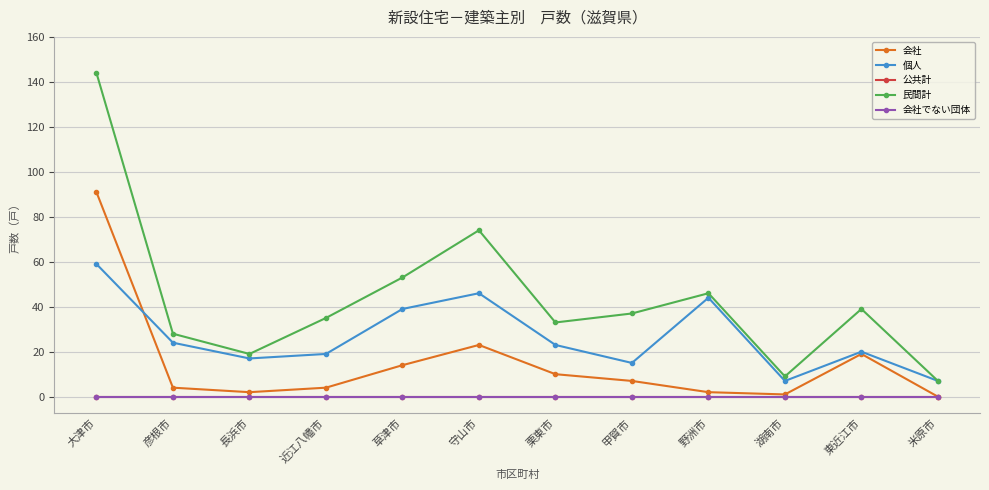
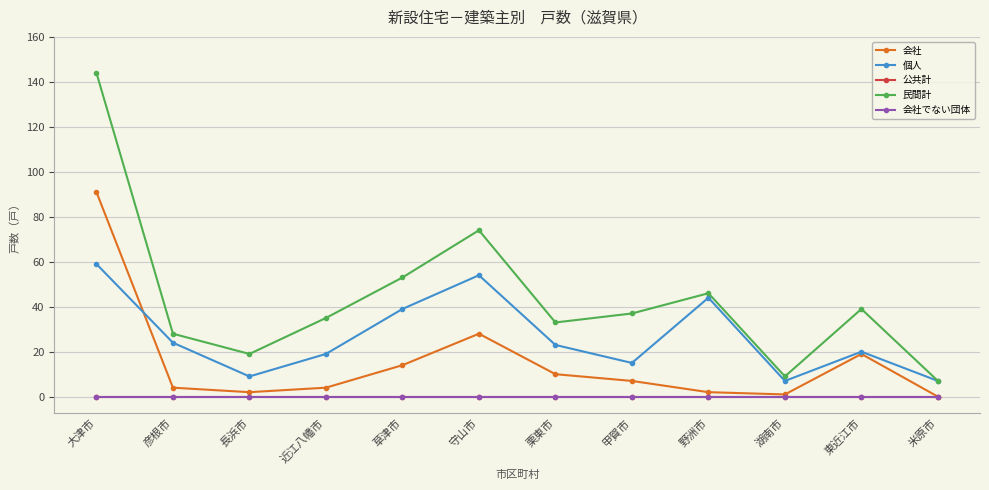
  {
    "会社": {
      "大津市": 91,
      "彦根市": 4,
      "長浜市": 2,
      "近江八幡市": 4,
      "草津市": 14,
-     "守山市": 23,
+     "守山市": 28,
      "栗東市": 10,
      "甲賀市": 7,
      "野洲市": 2
    },
    "個人": {
      "大津市": 59,
      "彦根市": 24,
-     "長浜市": 17,
+     "長浜市": 9,
      "近江八幡市": 19,
      "草津市": 39,
-     "守山市": 46,
+     "守山市": 54,
      "栗東市": 23,
      "甲賀市": 15,
      "野洲市": 44,
      "湖南市": 7
    },
    "会社でない団体": {
      "大津市": 0,
      "彦根市": 0,
      "長浜市": 0,
      "近江八幡市": 0,
      "草津市": 0,
      "守山市": 0,
      "栗東市": 0,
      "甲賀市": 0,
      "野洲市": 0,
      "東近江市": 0
    },
    "民間計": {
      "大津市": 144,
      "彦根市": 28,
      "長浜市": 19,
      "近江八幡市": 35,
      "草津市": 53,
      "守山市": 74,
      "栗東市": 33,
      "甲賀市": 37,
      "野洲市": 46,
      "湖南市": 9,
      "東近江市": 39
    }
  }
